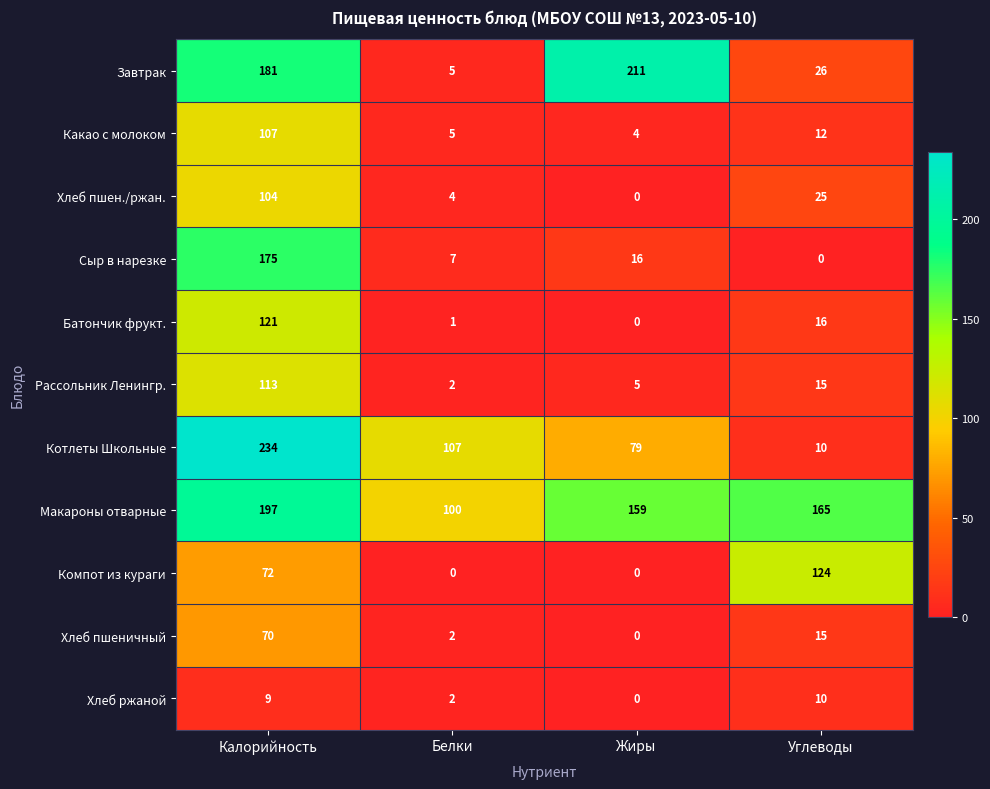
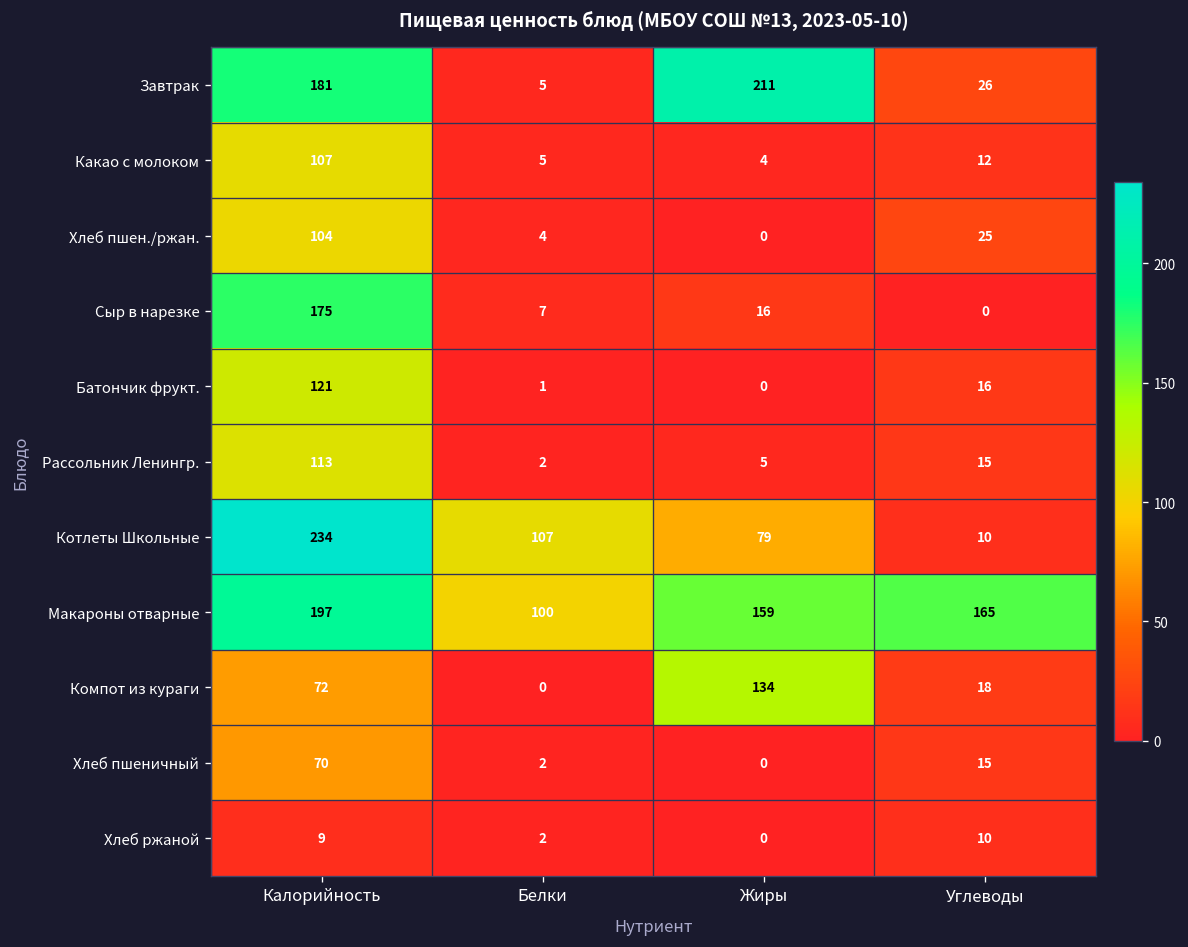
  {
    "Завтрак": {
      "Калорийность": 181,
      "Белки": 5,
      "Жиры": 211,
      "Углеводы": 26
    },
    "Какао с молоком": {
      "Калорийность": 107,
      "Белки": 5,
      "Жиры": 4,
      "Углеводы": 12
    },
    "Хлеб пшен./ржан.": {
      "Калорийность": 104,
      "Белки": 4,
      "Жиры": 0,
      "Углеводы": 25
    },
    "Сыр в нарезке": {
      "Калорийность": 175,
      "Белки": 7,
      "Жиры": 16,
      "Углеводы": 0
    },
    "Батончик фрукт.": {
      "Калорийность": 121,
      "Белки": 1,
      "Жиры": 0,
      "Углеводы": 16
    },
    "Рассольник Ленингр.": {
      "Калорийность": 113,
      "Белки": 2,
      "Жиры": 5,
      "Углеводы": 15
    },
    "Котлеты Школьные": {
      "Калорийность": 234,
      "Белки": 107,
      "Жиры": 79,
      "Углеводы": 10
    },
    "Макароны отварные": {
      "Калорийность": 197,
      "Белки": 100,
      "Жиры": 159,
      "Углеводы": 165
    },
    "Компот из кураги": {
      "Калорийность": 72,
      "Белки": 0,
-     "Жиры": 0,
-     "Углеводы": 124
+     "Жиры": 134,
+     "Углеводы": 18
    },
    "Хлеб пшеничный": {
      "Калорийность": 70,
      "Белки": 2,
      "Жиры": 0,
      "Углеводы": 15
    },
    "Хлеб ржаной": {
      "Калорийность": 9,
      "Белки": 2,
      "Жиры": 0,
      "Углеводы": 10
    }
  }
